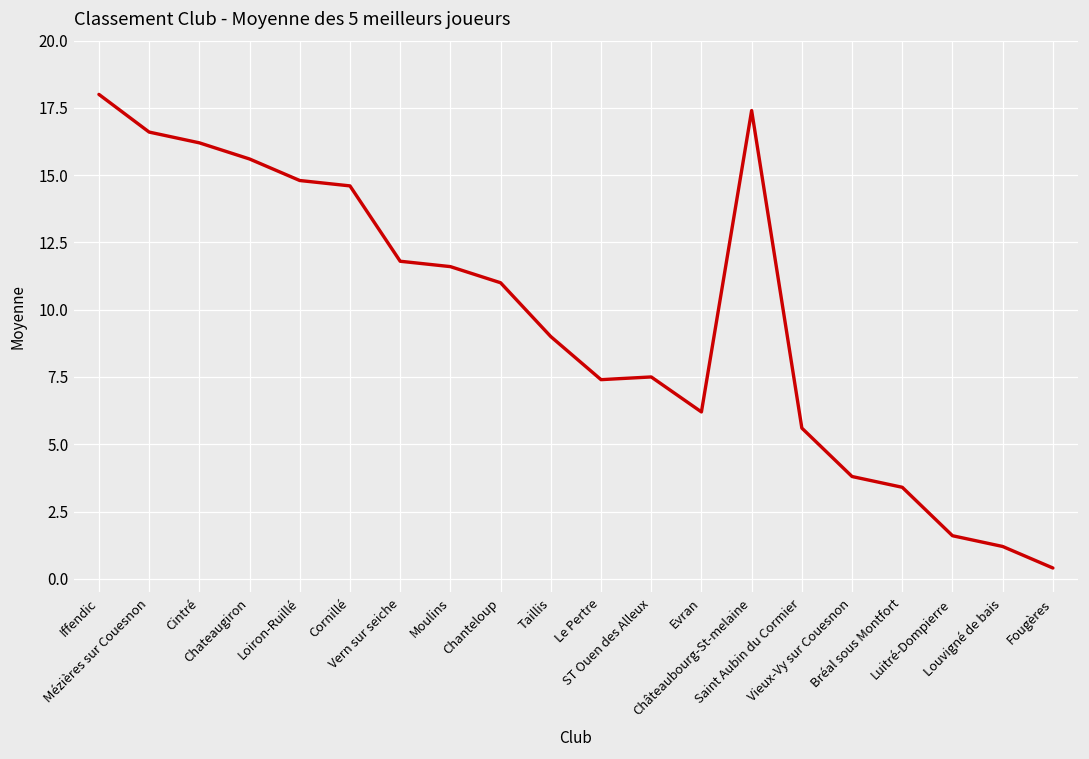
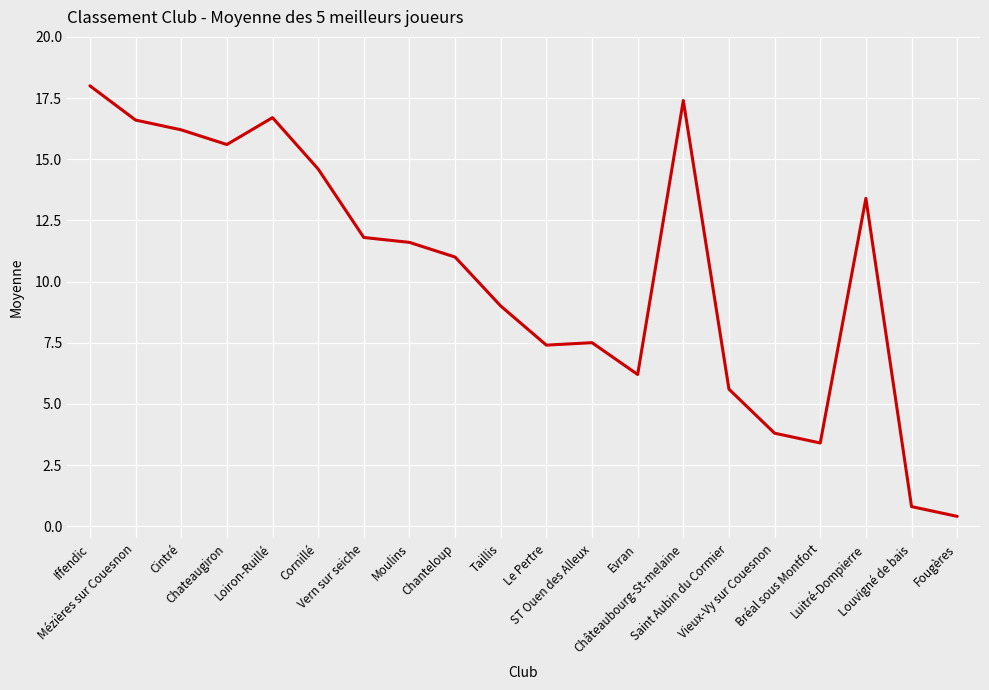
  {
    "Iffendic": 18.0,
    "Mézières sur Couesnon": 16.6,
    "Cintré": 16.2,
    "Chateaugiron": 15.6,
-   "Loiron-Ruillé": 14.8,
+   "Loiron-Ruillé": 16.7,
    "Cornillé": 14.6,
    "Vern sur seiche": 11.8,
    "Moulins": 11.6,
    "Chanteloup": 11.0,
    "Taillis": 9.0,
    "Le Pertre": 7.4,
    "ST Ouen des Alleux": 7.5,
    "Evran": 6.2,
    "Châteaubourg-St-melaine": 17.4,
    "Saint Aubin du Cormier": 5.6,
    "Vieux-Vy sur Couesnon": 3.8,
    "Bréal sous Montfort": 3.4,
-   "Luitré-Dompierre": 1.6,
-   "Louvigné de bais": 1.2,
+   "Luitré-Dompierre": 13.4,
+   "Louvigné de bais": 0.8,
    "Fougères": 0.4
  }
